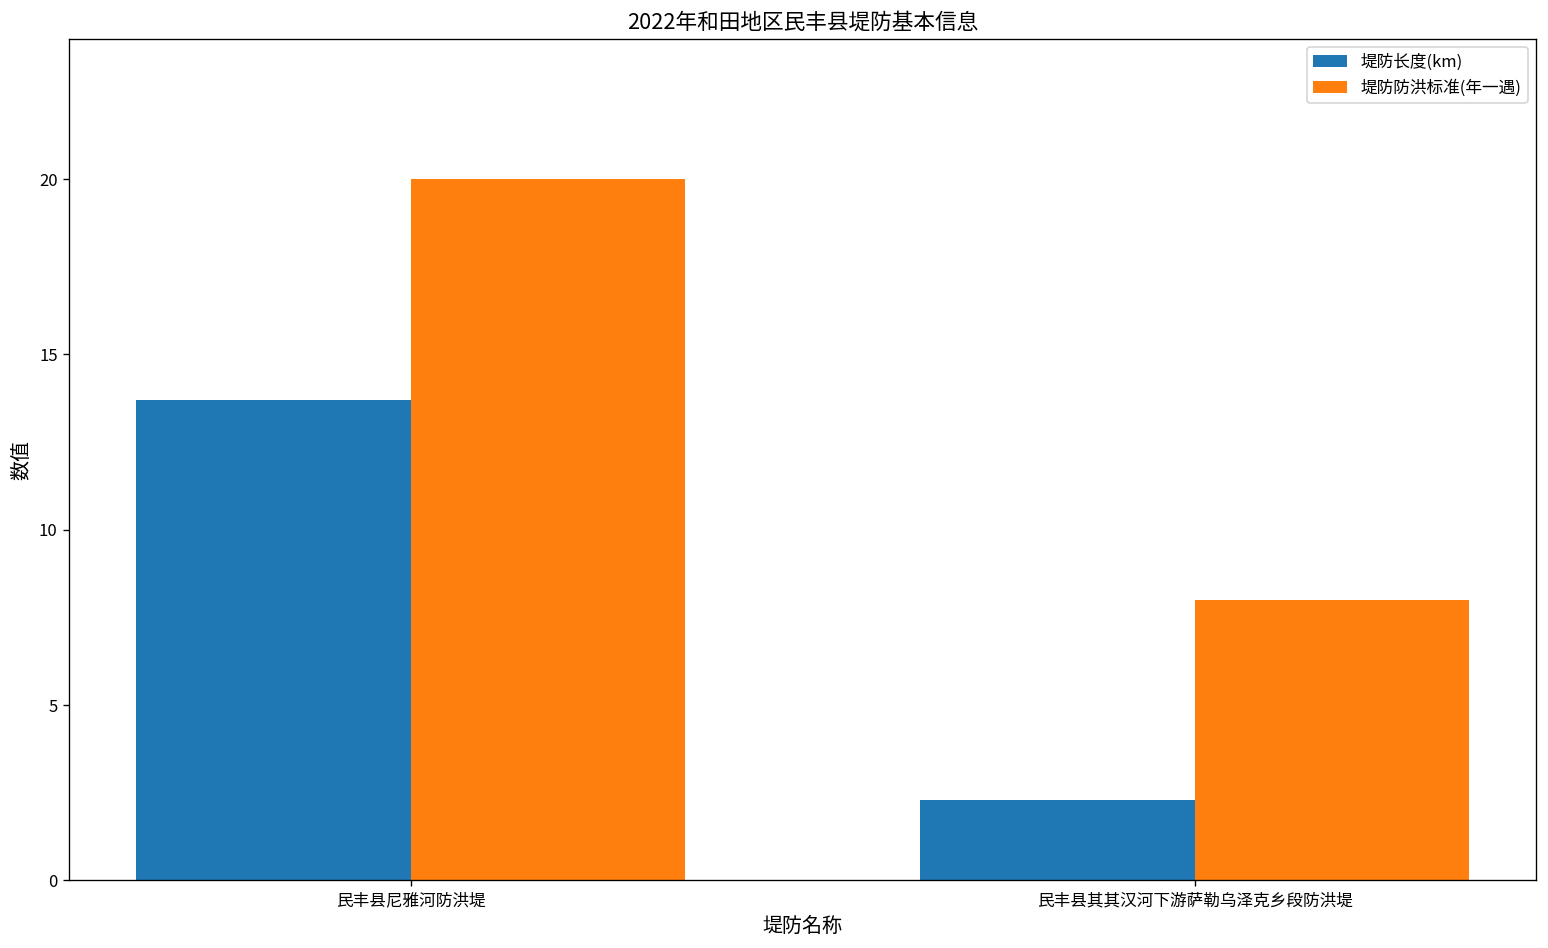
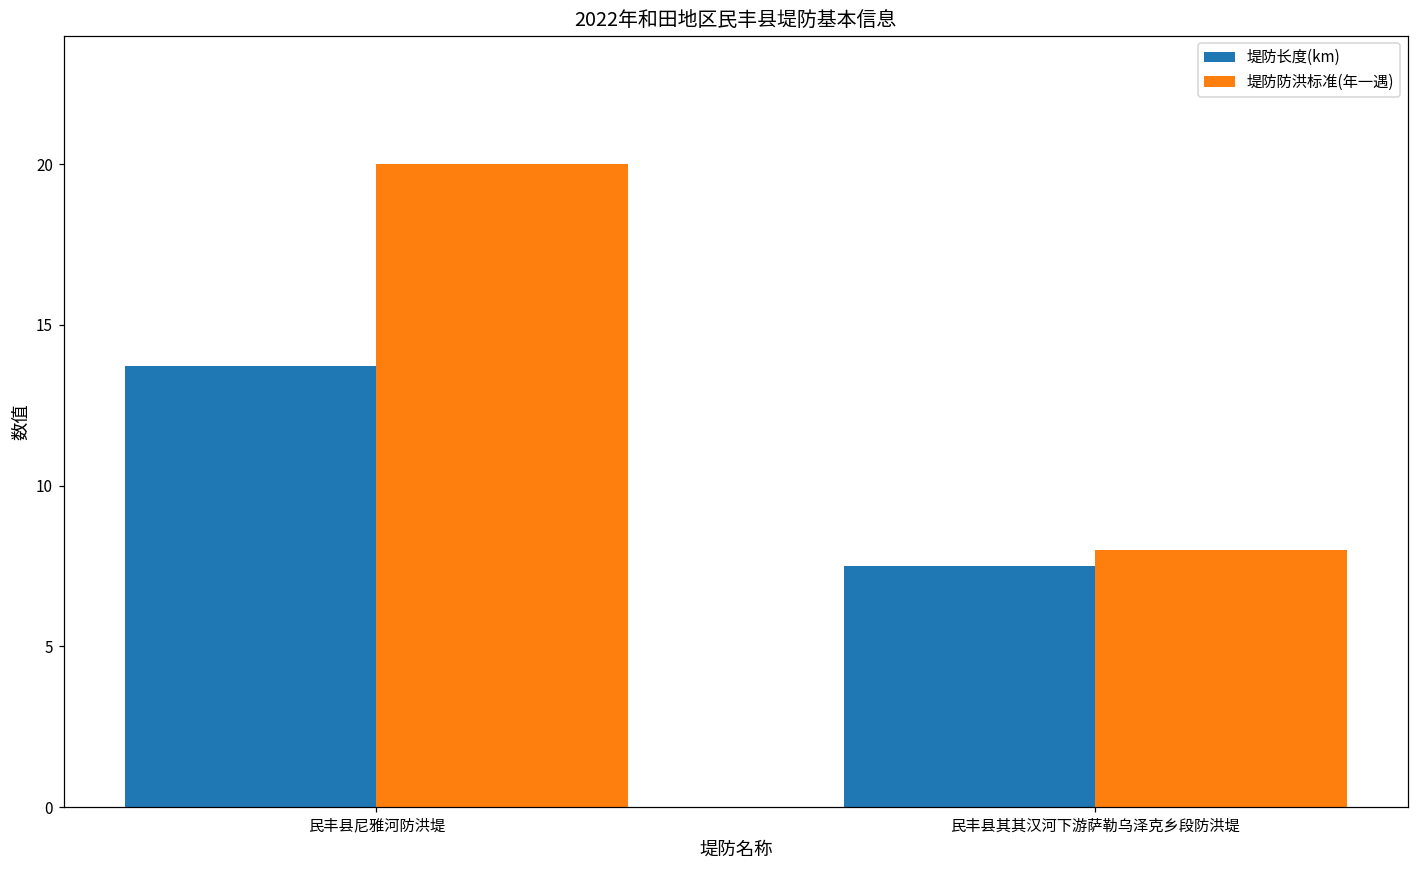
  {
    "堤防长度(km)": {
      "民丰县尼雅河防洪堤": 13.7,
-     "民丰县其其汉河下游萨勒乌泽克乡段防洪堤": 2.3
+     "民丰县其其汉河下游萨勒乌泽克乡段防洪堤": 7.5
    },
    "堤防防洪标准(年一遇)": {
      "民丰县尼雅河防洪堤": 20.0,
      "民丰县其其汉河下游萨勒乌泽克乡段防洪堤": 8.0
    }
  }
